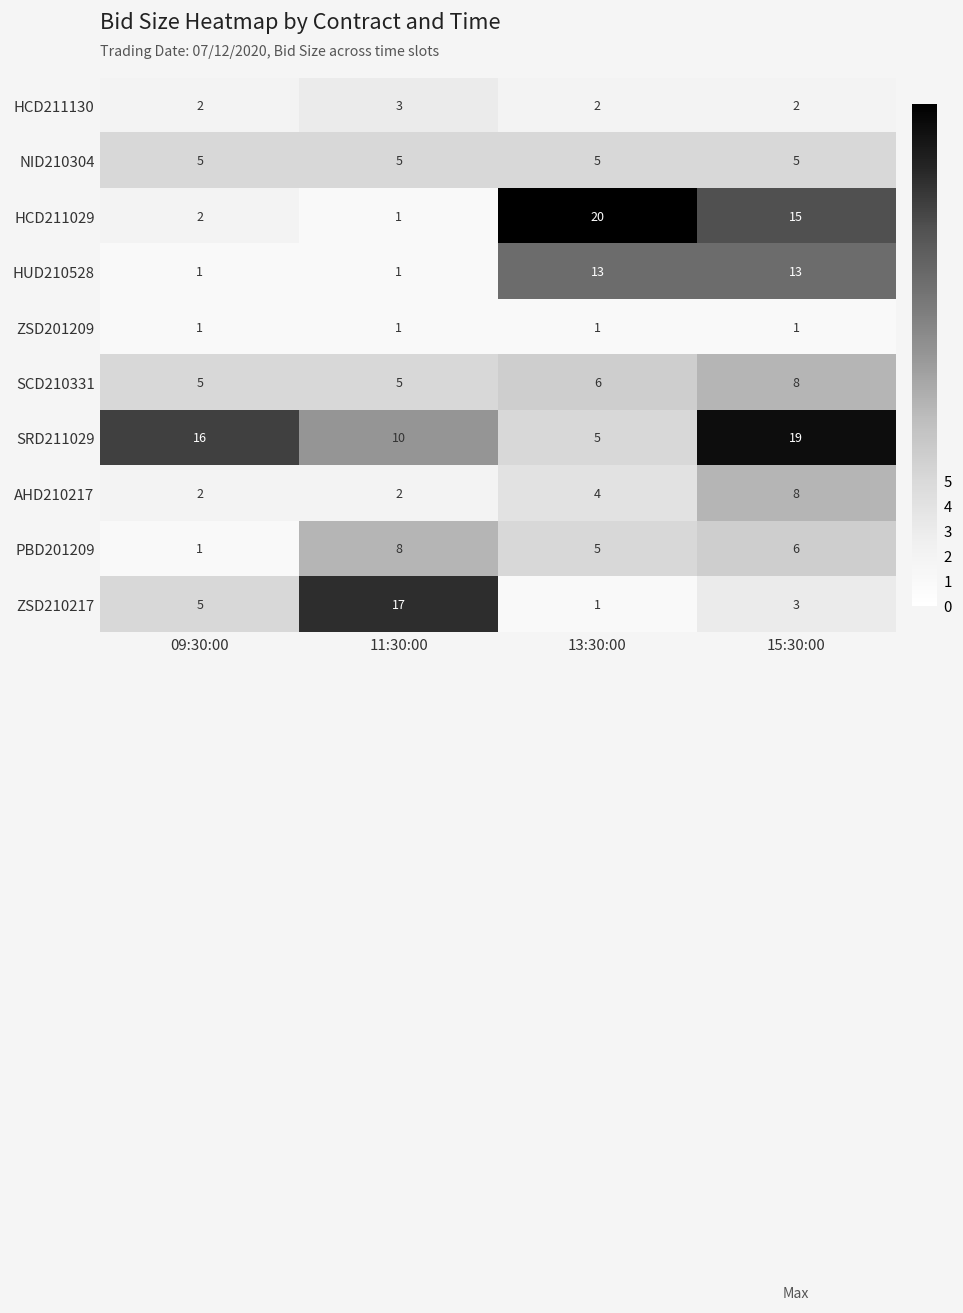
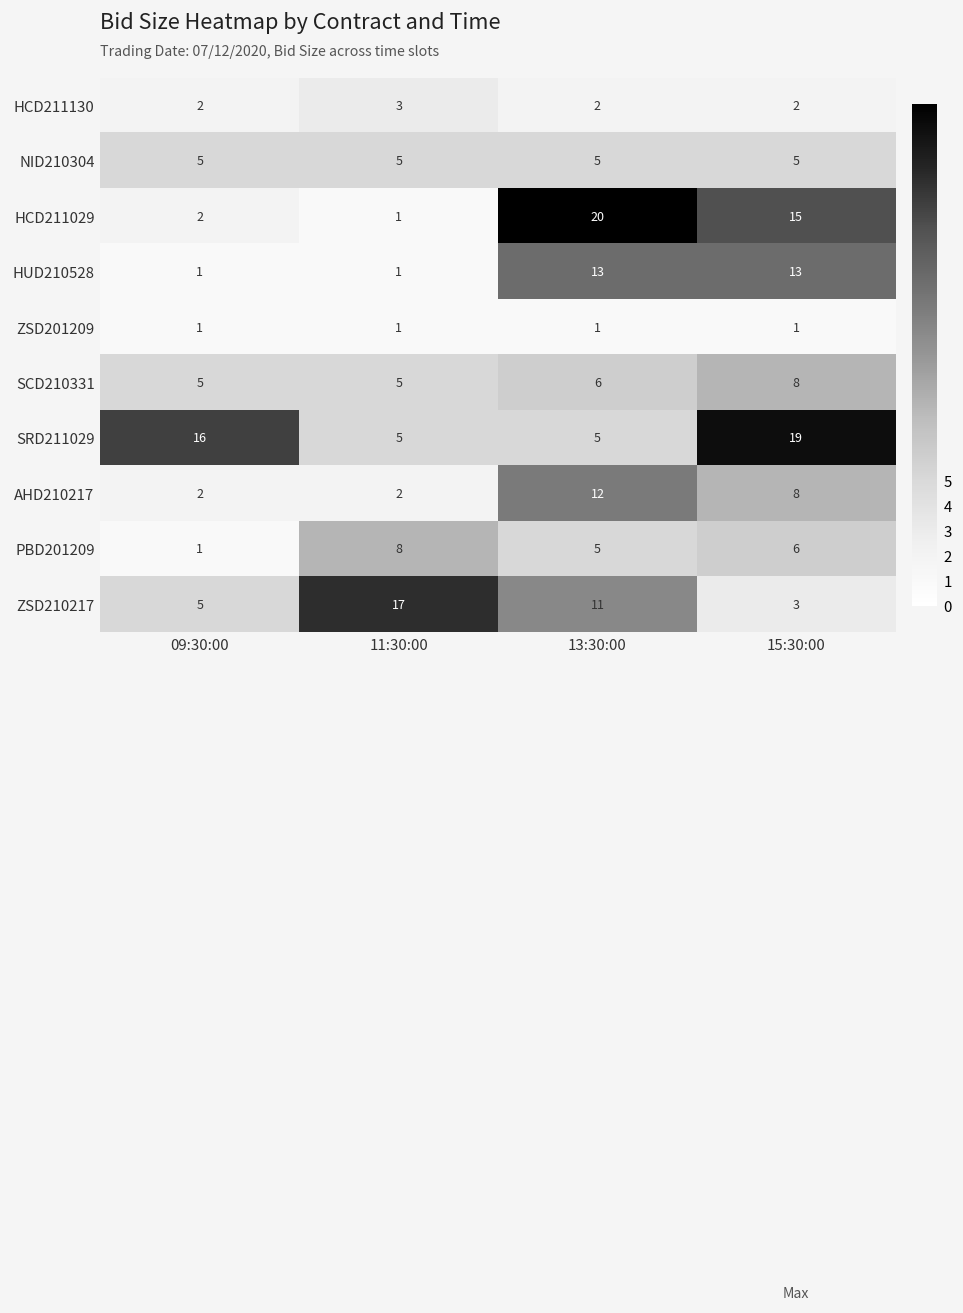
  {
    "HCD211130": {
      "09:30:00": 2,
      "11:30:00": 3,
      "13:30:00": 2,
      "15:30:00": 2
    },
    "NID210304": {
      "09:30:00": 5,
      "11:30:00": 5,
      "13:30:00": 5,
      "15:30:00": 5
    },
    "HCD211029": {
      "09:30:00": 2,
      "11:30:00": 1,
      "13:30:00": 20,
      "15:30:00": 15
    },
    "HUD210528": {
      "09:30:00": 1,
      "11:30:00": 1,
      "13:30:00": 13,
      "15:30:00": 13
    },
    "ZSD201209": {
      "09:30:00": 1,
      "11:30:00": 1,
      "13:30:00": 1,
      "15:30:00": 1
    },
    "SCD210331": {
      "09:30:00": 5,
      "11:30:00": 5,
      "13:30:00": 6,
      "15:30:00": 8
    },
    "SRD211029": {
      "09:30:00": 16,
-     "11:30:00": 10,
+     "11:30:00": 5,
      "13:30:00": 5,
      "15:30:00": 19
    },
    "AHD210217": {
      "09:30:00": 2,
      "11:30:00": 2,
-     "13:30:00": 4,
+     "13:30:00": 12,
      "15:30:00": 8
    },
    "PBD201209": {
      "09:30:00": 1,
      "11:30:00": 8,
      "13:30:00": 5,
      "15:30:00": 6
    },
    "ZSD210217": {
      "09:30:00": 5,
      "11:30:00": 17,
-     "13:30:00": 1,
+     "13:30:00": 11,
      "15:30:00": 3
    }
  }
